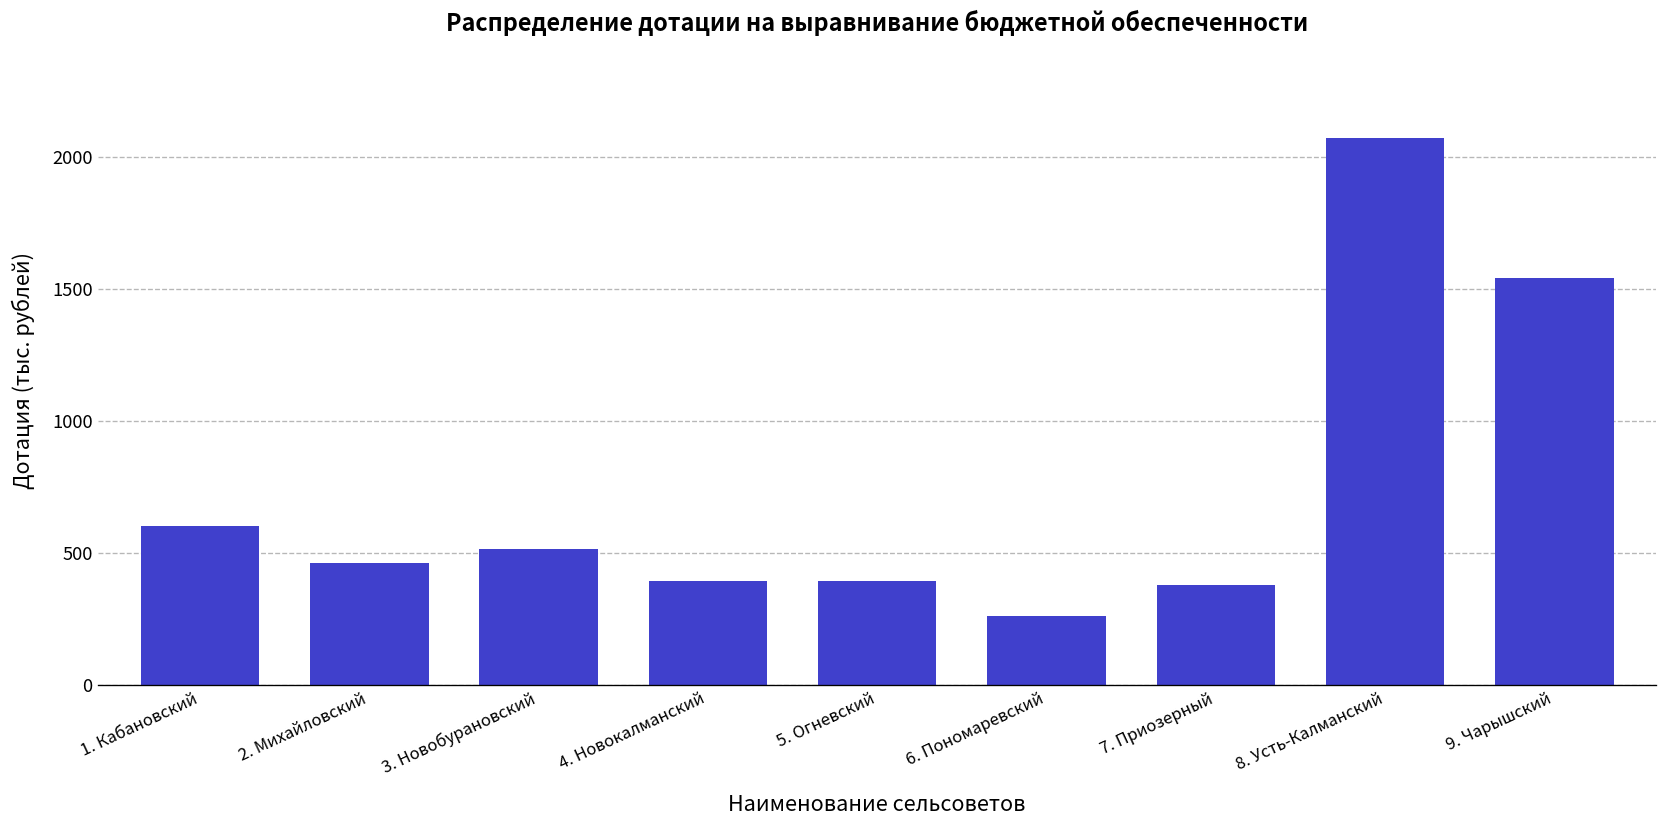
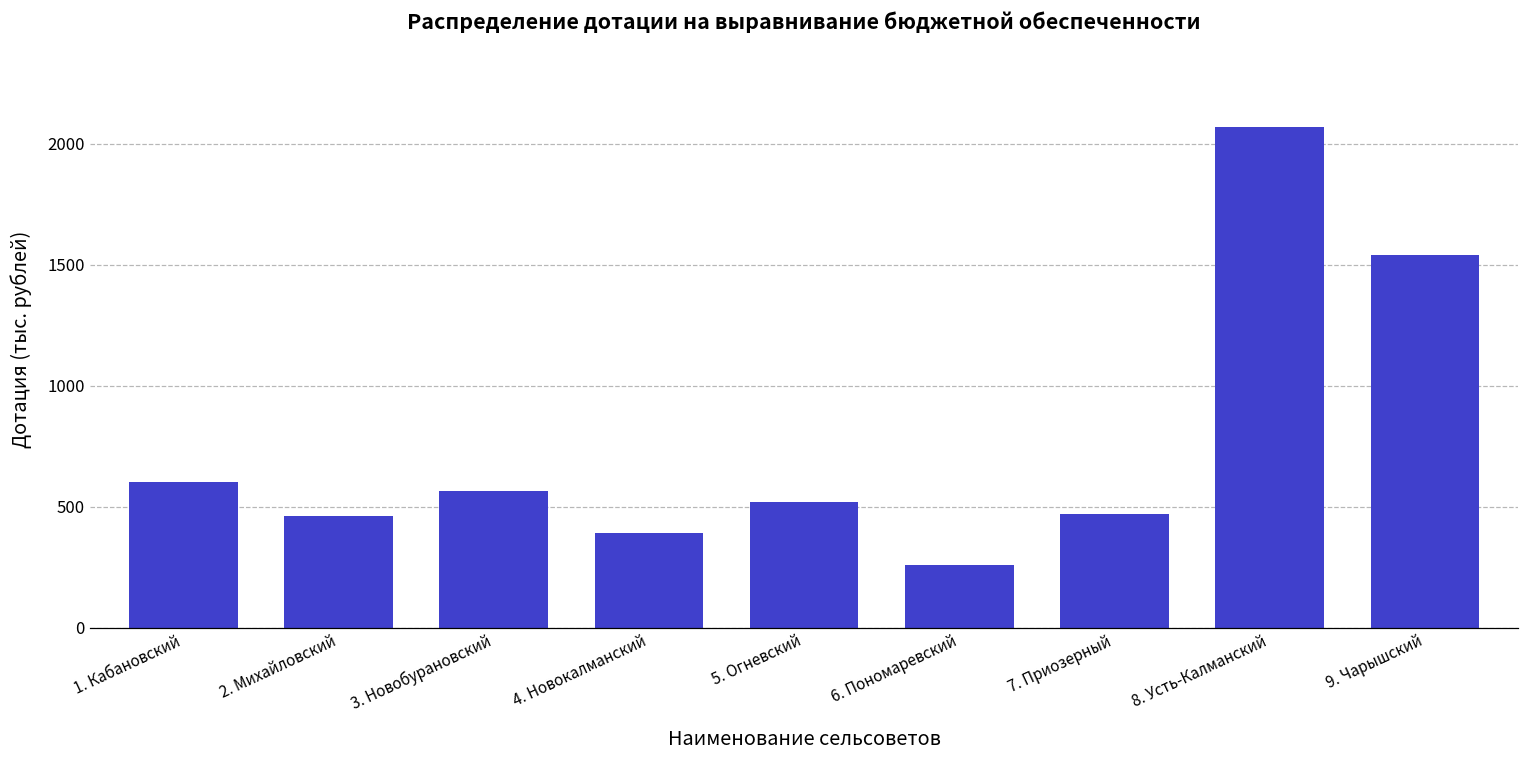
  {
    "1. Кабановский": 600,
    "2. Михайловский": 460,
-   "3. Новобурановский": 510,
+   "3. Новобурановский": 560,
    "4. Новокалманский": 390,
-   "5. Огневский": 390,
+   "5. Огневский": 520,
    "6. Пономаревский": 260,
-   "7. Приозерный": 380,
+   "7. Приозерный": 470,
    "8. Усть-Калманский": 2070,
    "9. Чарышский": 1540
  }
